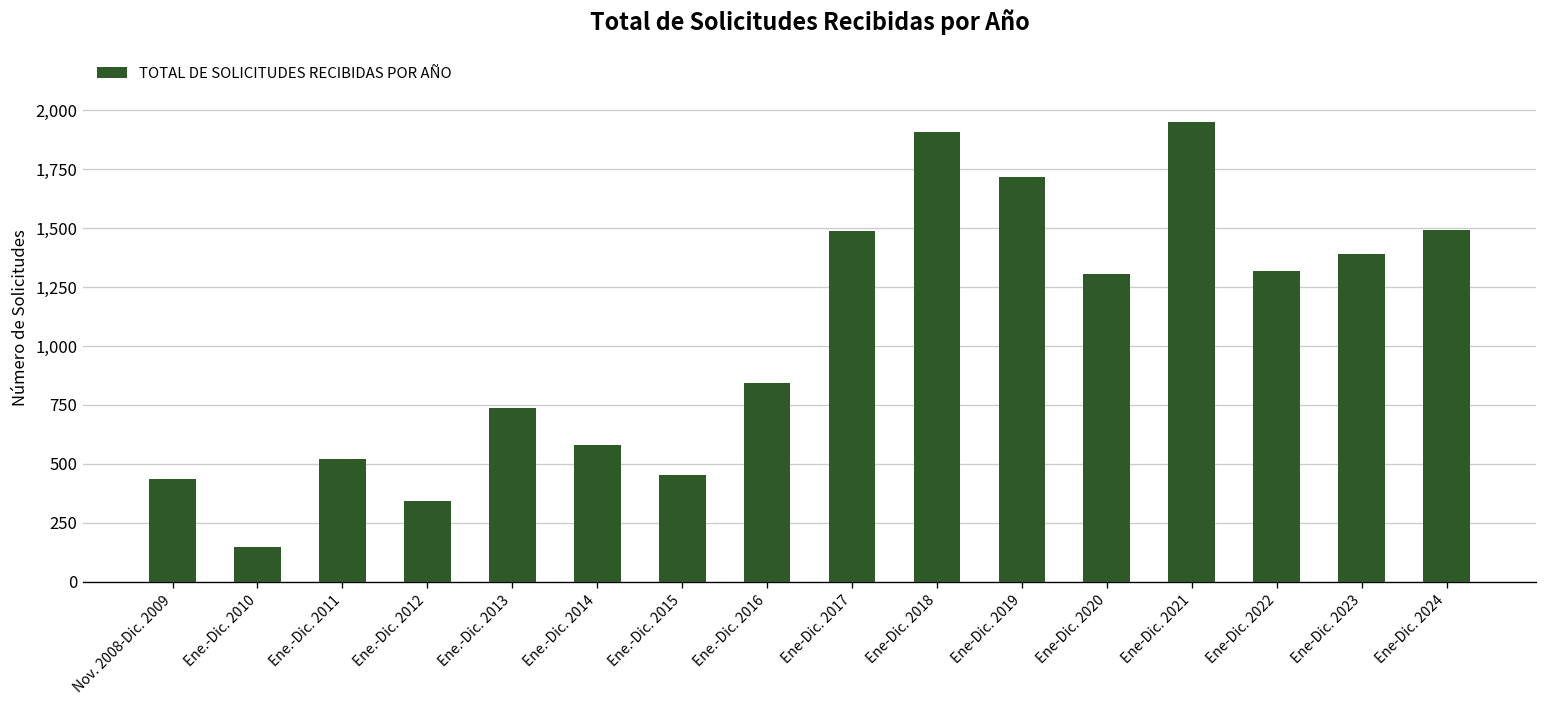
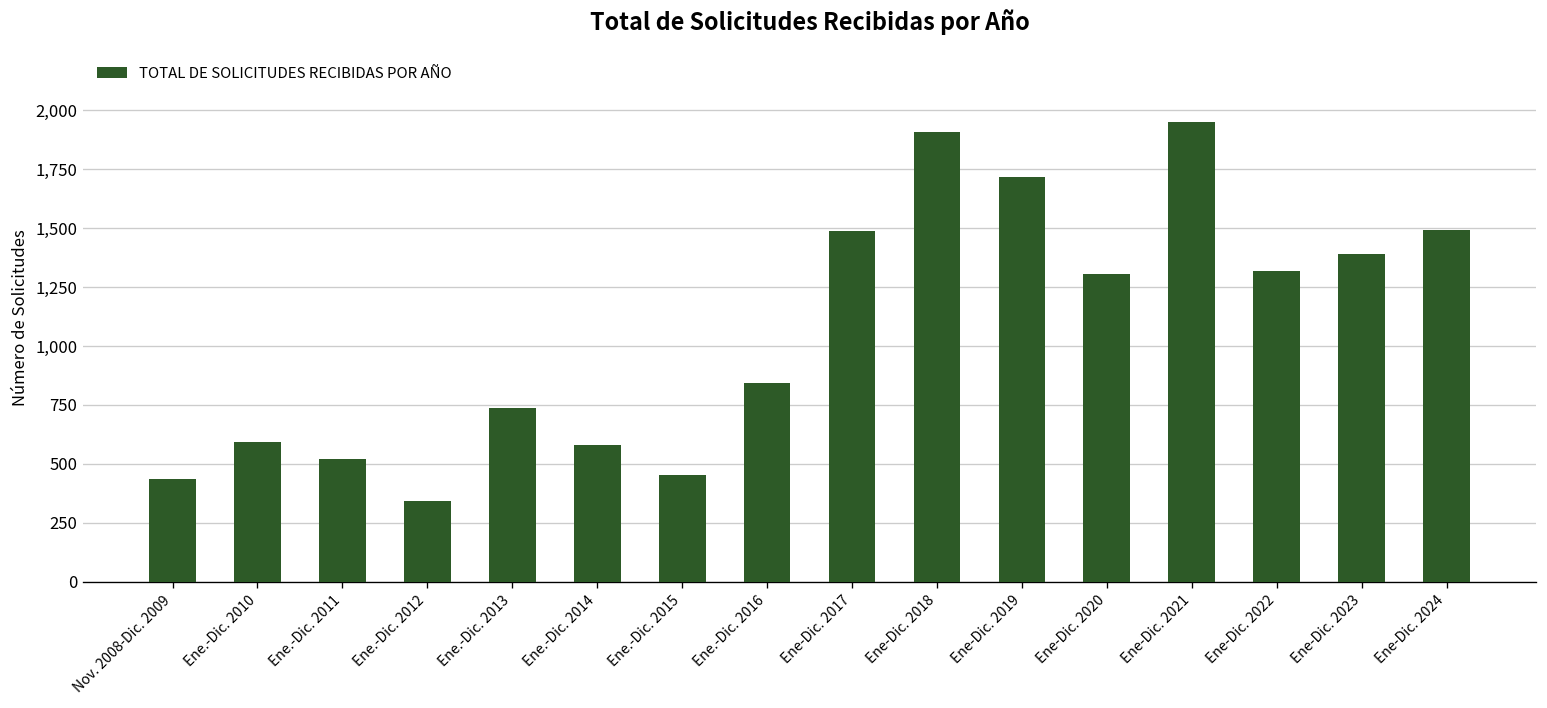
  {
    "Nov. 2008-Dic. 2009": "430",
-   "Ene.-Dic. 2010": "150",
+   "Ene.-Dic. 2010": "590",
    "Ene.-Dic. 2011": "520",
    "Ene.-Dic. 2012": "340",
    "Ene.-Dic. 2013": "740",
    "Ene.-Dic. 2014": "580",
    "Ene.-Dic. 2015": "450",
    "Ene.-Dic. 2016": "850",
    "Ene-Dic. 2017": "1,490",
    "Ene-Dic. 2018": "1,910",
    "Ene-Dic. 2019": "1,720",
    "Ene-Dic. 2020": "1,310",
    "Ene-Dic. 2021": "1,950",
    "Ene-Dic. 2022": "1,320",
    "Ene-Dic. 2023": "1,390",
    "Ene-Dic. 2024": "1,490"
  }
